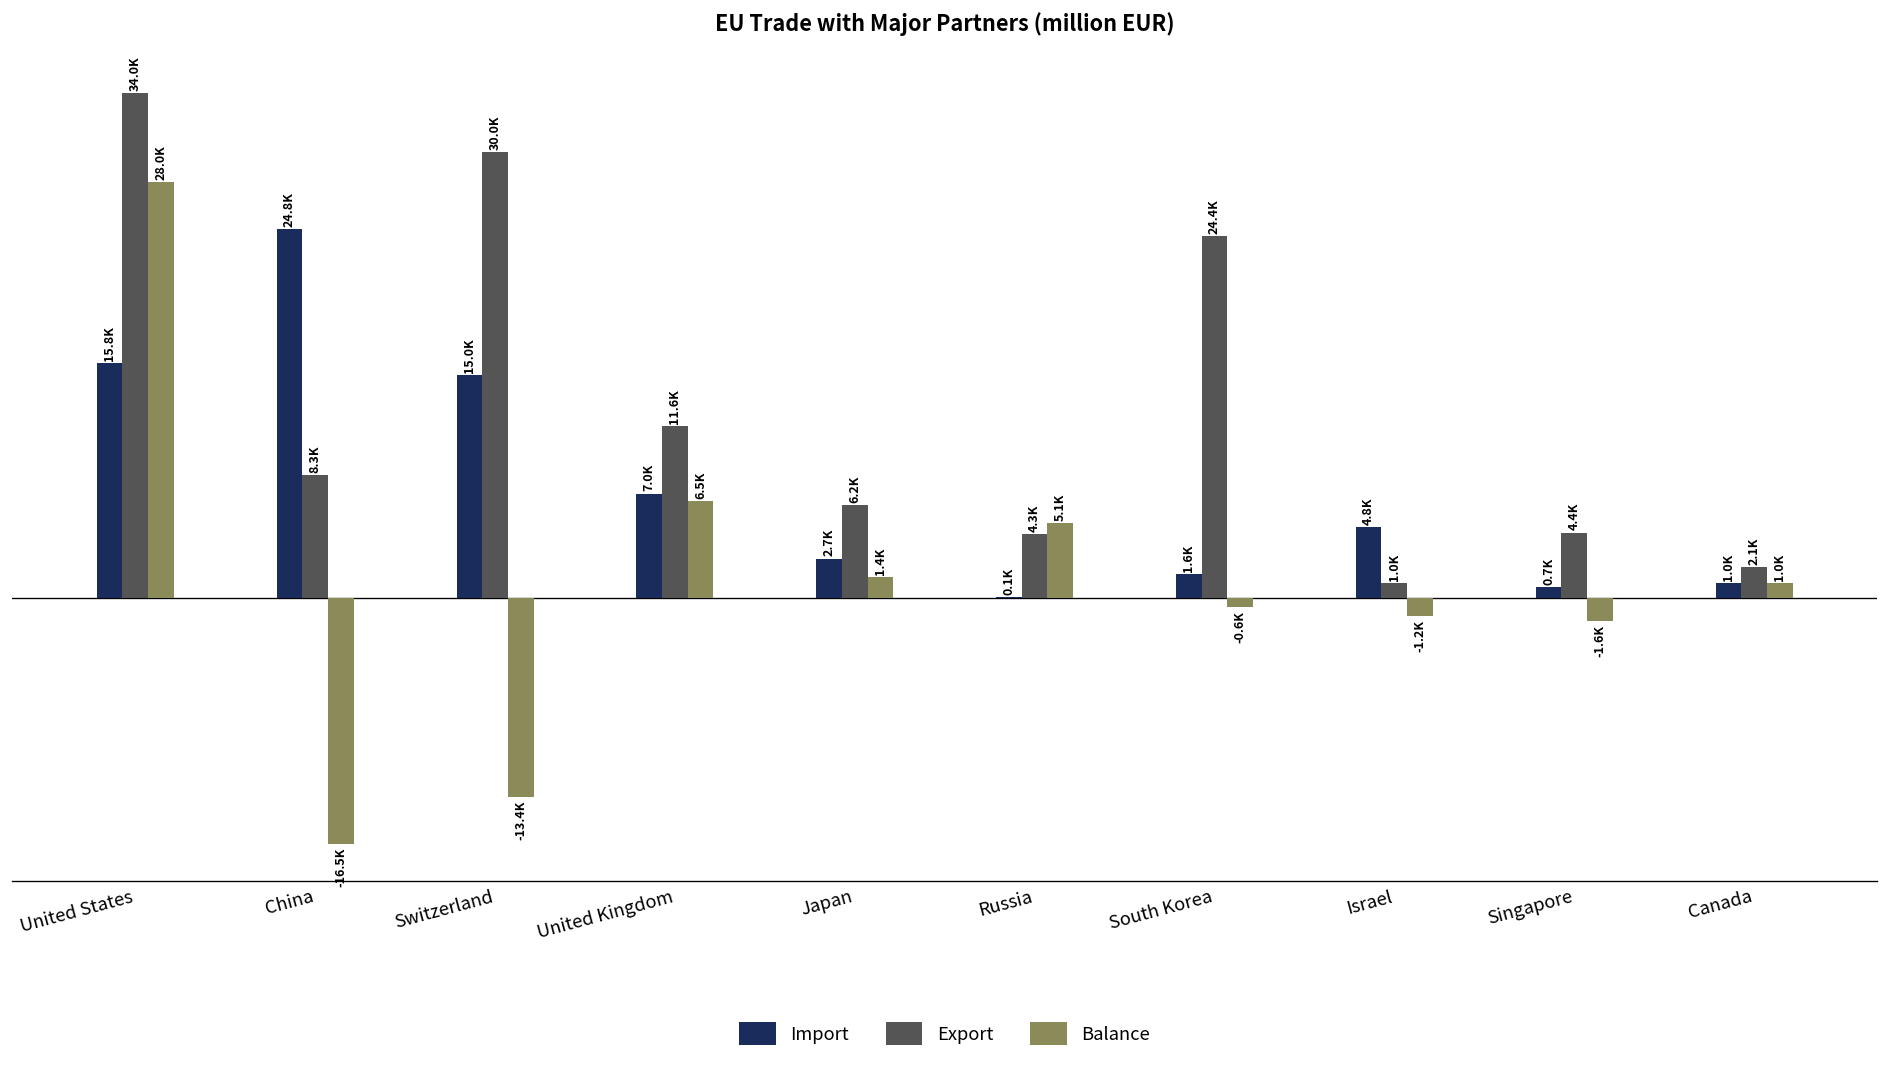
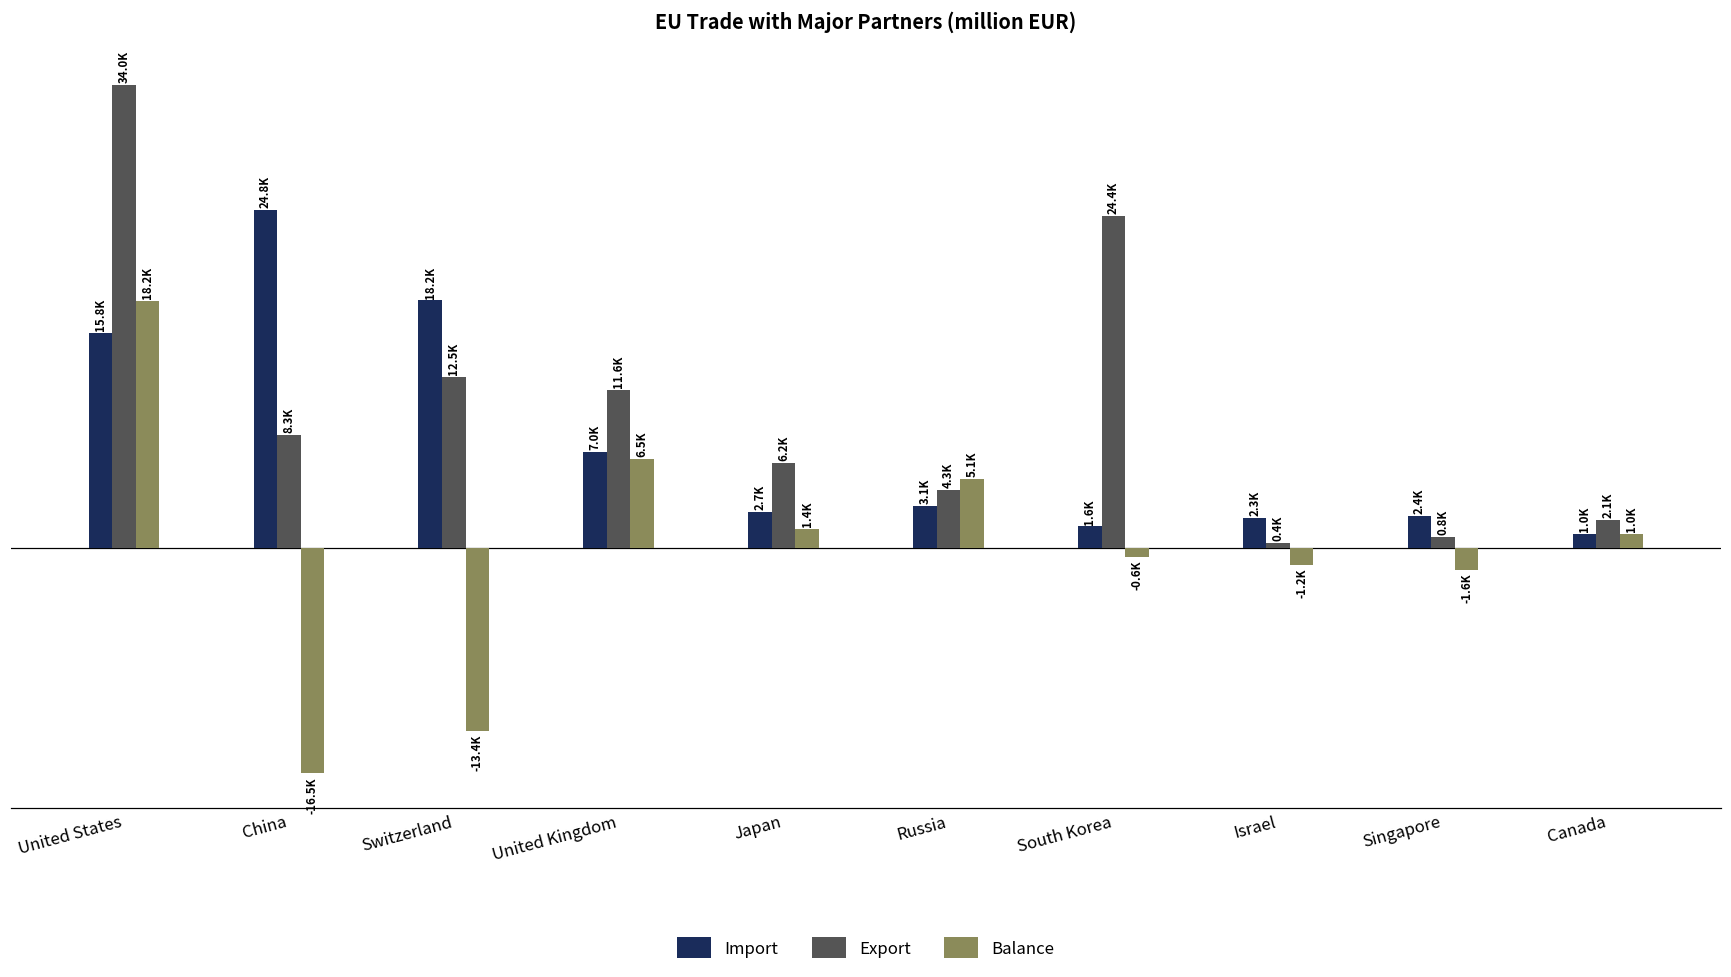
  {
    "Import": {
      "United States": "15.8K",
      "China": "24.8K",
-     "Switzerland": "15.0K",
+     "Switzerland": "18.2K",
      "United Kingdom": "7.0K",
      "Japan": "2.7K",
-     "Russia": "0.1K",
+     "Russia": "3.1K",
      "South Korea": "1.6K",
-     "Israel": "4.8K",
-     "Singapore": "0.7K",
+     "Israel": "2.3K",
+     "Singapore": "2.4K",
      "Canada": "1.0K"
    },
    "Export": {
      "United States": "34.0K",
      "China": "8.3K",
-     "Switzerland": "30.0K",
+     "Switzerland": "12.5K",
      "United Kingdom": "11.6K",
      "Japan": "6.2K",
      "Russia": "4.3K",
      "South Korea": "24.4K",
-     "Israel": "1.0K",
-     "Singapore": "4.4K",
+     "Israel": "0.4K",
+     "Singapore": "0.8K",
      "Canada": "2.1K"
    },
    "Balance": {
-     "United States": "28.0K",
+     "United States": "18.2K",
      "China": "-16.5K",
      "Switzerland": "-13.4K",
      "United Kingdom": "6.5K",
      "Japan": "1.4K",
      "Russia": "5.1K",
      "South Korea": "-0.6K",
      "Israel": "-1.2K",
      "Singapore": "-1.6K",
      "Canada": "1.0K"
    }
  }
